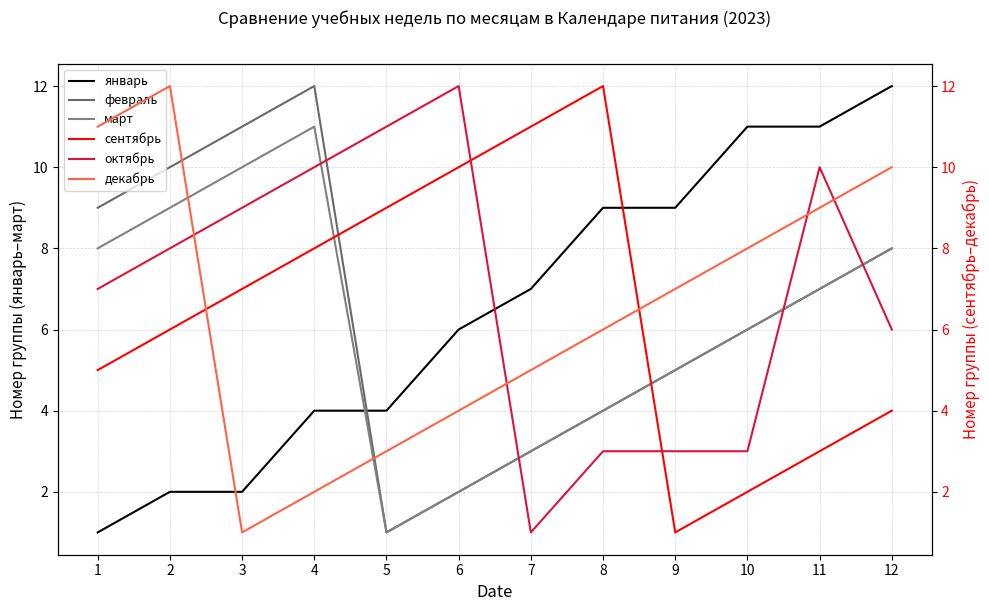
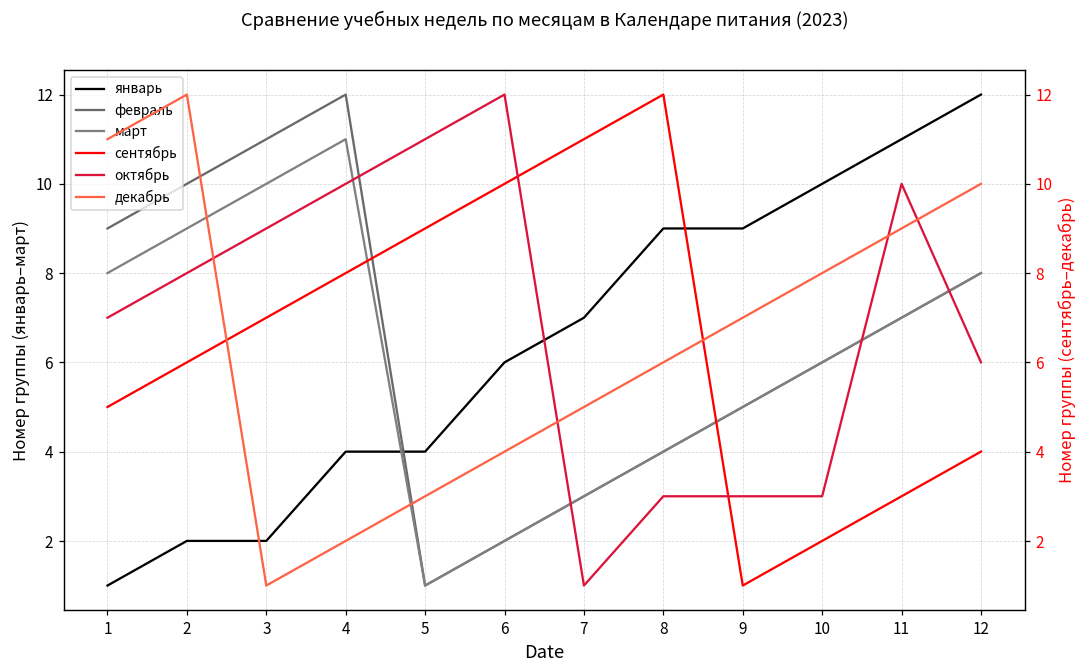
  {
    "январь": {
      "1": 1,
      "2": 2,
      "3": 2,
      "4": 4,
      "5": 4,
      "6": 6,
      "7": 7,
      "8": 9,
      "9": 9,
-     "10": 11,
+     "10": 10,
      "11": 11,
      "12": 12
    },
    "сентябрь": {
      "1": 5.0,
      "2": 6.0,
      "3": 7.0,
      "4": 8.0,
      "5": 9.0,
      "6": 10.0,
      "7": 11.0,
      "8": 12.0,
      "9": 1.0,
      "10": 2.0,
      "11": 3.0,
      "12": 4.0
    },
    "октябрь": {
      "1": 7.0,
      "2": 8.0,
      "3": 9.0,
      "4": 10.0,
      "5": 11.0,
      "6": 12.0,
      "7": 1.0,
      "8": 3.0,
      "9": 3.0,
      "10": 3.0,
      "11": 10.0,
      "12": 6.0
    },
    "декабрь": {
      "2": 12.0,
      "3": 1.0,
      "4": 2.0,
      "5": 3.0,
      "6": 4.0,
      "7": 5.0,
      "8": 6.0,
      "9": 7.0,
      "10": 8.0,
      "11": 9.0,
      "12": 10.0
    }
  }
